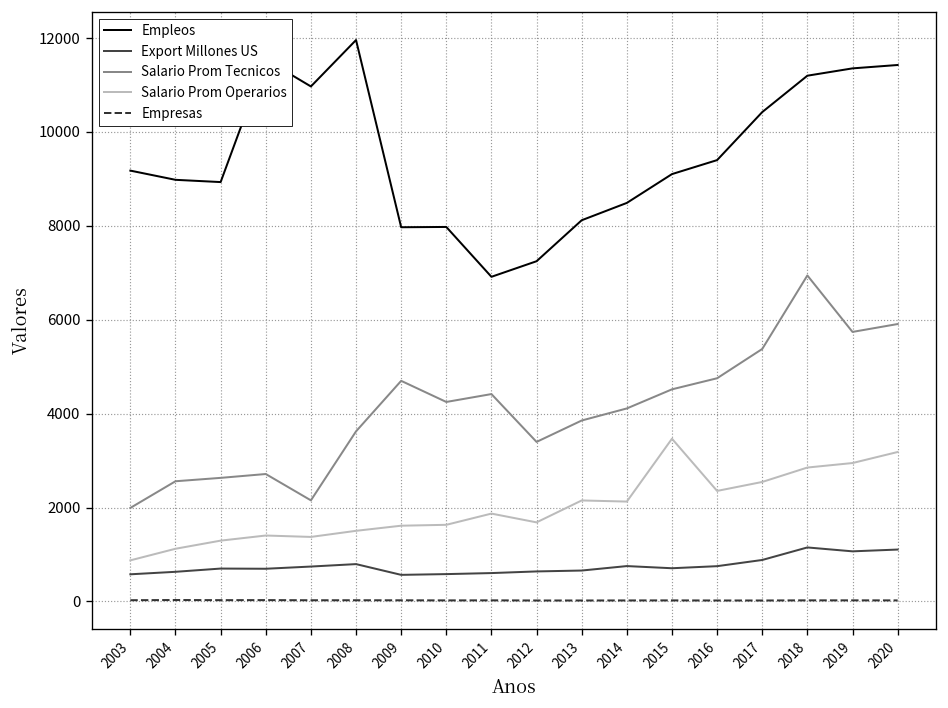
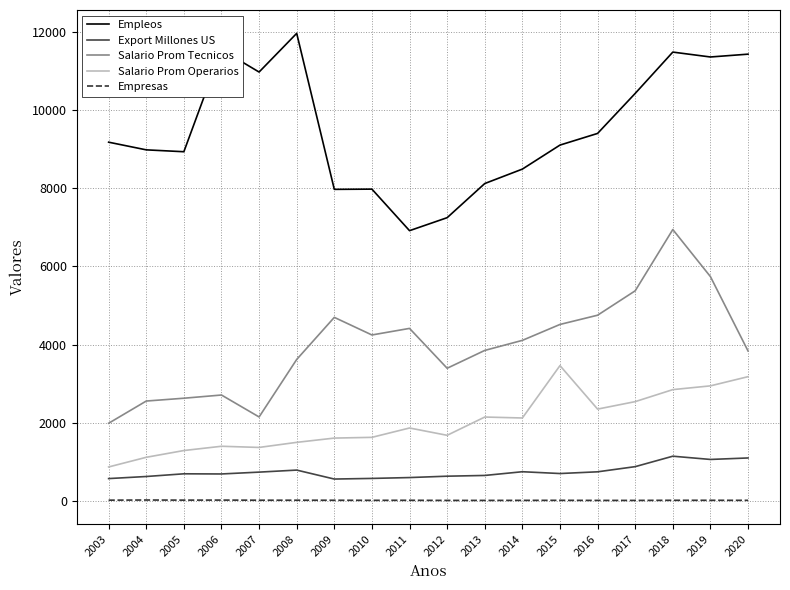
  {
    "Empleos": {
      "2003": 9200,
      "2004": 9000,
      "2005": 8900,
      "2007": 11000,
      "2008": 12000,
      "2009": 8000,
      "2010": 8000,
      "2011": 6900,
      "2012": 7200,
      "2013": 8100,
      "2014": 8500,
      "2015": 9100,
      "2016": 9400,
      "2017": 10400,
-     "2018": 11200,
+     "2018": 11500,
      "2019": 11400,
      "2020": 11400
    },
    "Salario Prom Tecnicos": {
      "2003": 2000,
      "2004": 2600,
      "2005": 2600,
      "2006": 2700,
      "2007": 2200,
      "2008": 3600,
      "2009": 4700,
      "2010": 4200,
      "2011": 4400,
      "2012": 3400,
      "2013": 3900,
      "2014": 4100,
      "2015": 4500,
      "2016": 4800,
      "2017": 5400,
      "2018": 6900,
      "2019": 5700,
-     "2020": 5900
+     "2020": 3800
    },
    "Salario Prom Operarios": {
      "2003": 900,
      "2004": 1100,
      "2005": 1300,
      "2006": 1400,
      "2007": 1400,
      "2008": 1500,
      "2009": 1600,
      "2010": 1600,
      "2011": 1900,
      "2012": 1700,
      "2013": 2200,
      "2014": 2100,
      "2015": 3500,
      "2016": 2400,
      "2017": 2500,
      "2018": 2900,
      "2019": 2900,
      "2020": 3200
    }
  }
